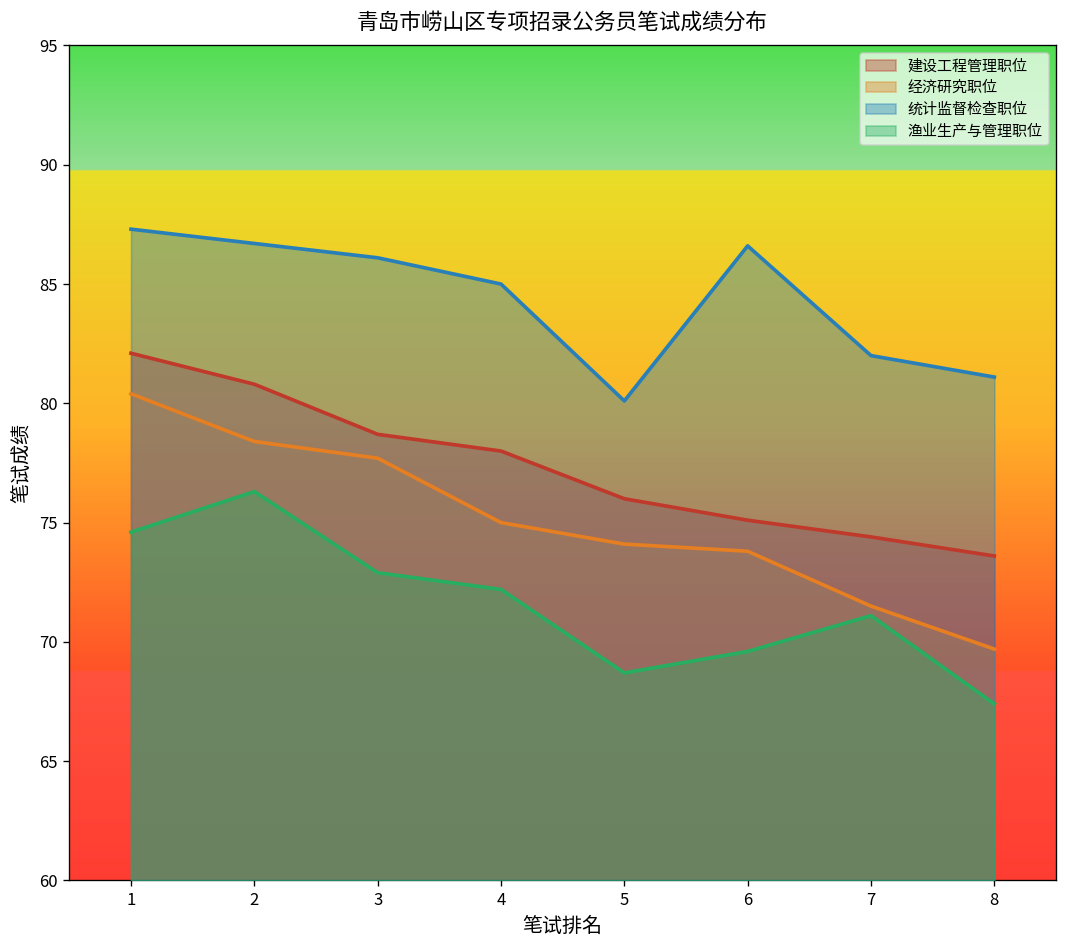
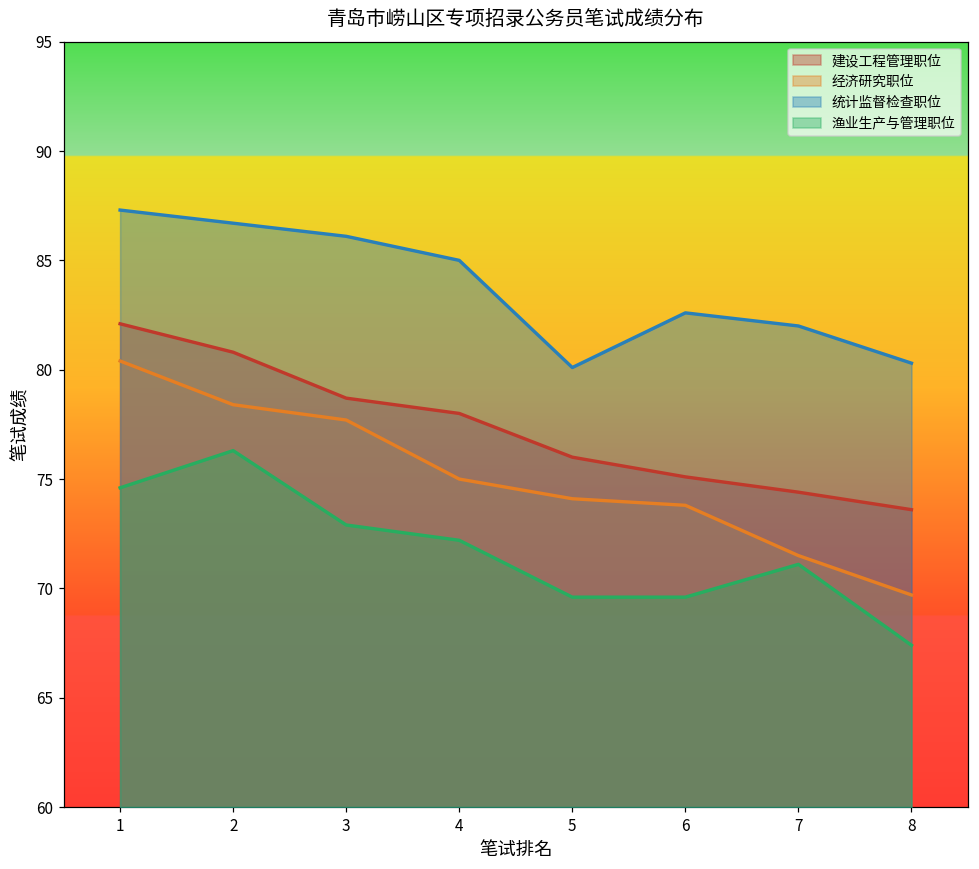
  {
    "统计监督检查职位": {
      "1": 87.3,
      "2": 86.7,
      "3": 86.1,
      "4": 85.0,
      "5": 80.1,
-     "6": 86.6,
+     "6": 82.6,
      "7": 82.0,
-     "8": 81.1
+     "8": 80.3
    },
    "渔业生产与管理职位": {
      "1": 74.6,
      "2": 76.3,
      "3": 72.9,
      "4": 72.2,
-     "5": 68.7,
+     "5": 69.6,
      "6": 69.6,
      "7": 71.1,
      "8": 67.4
    }
  }
